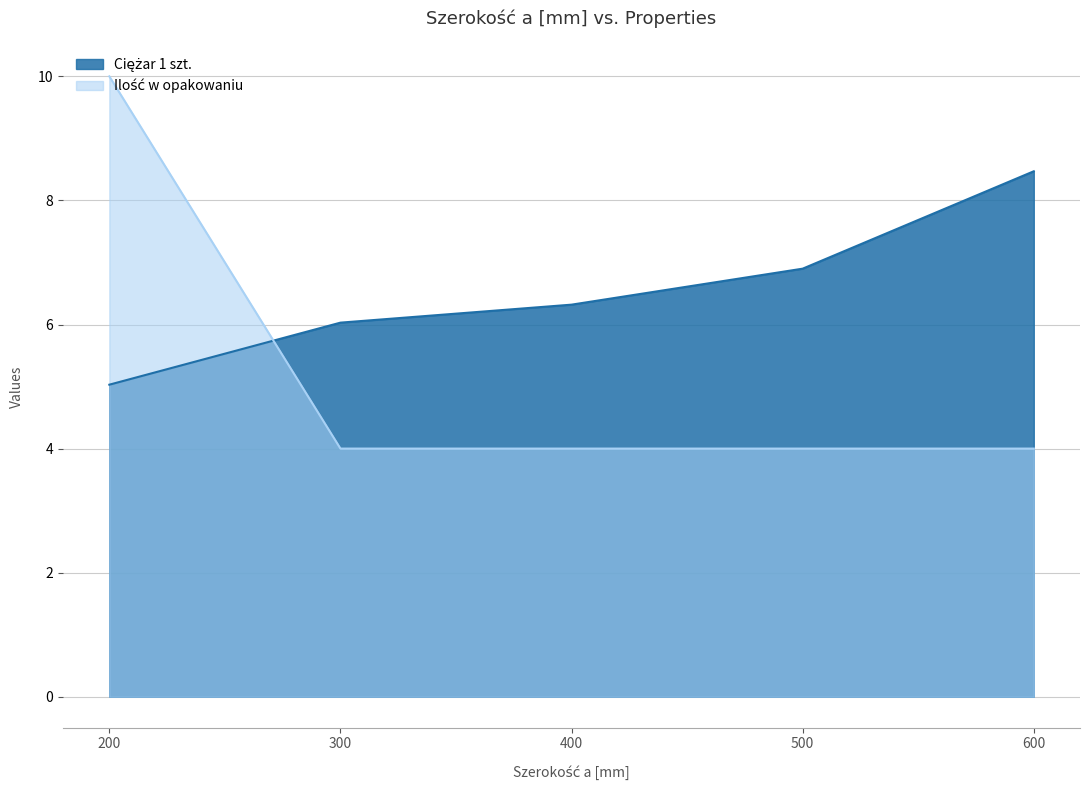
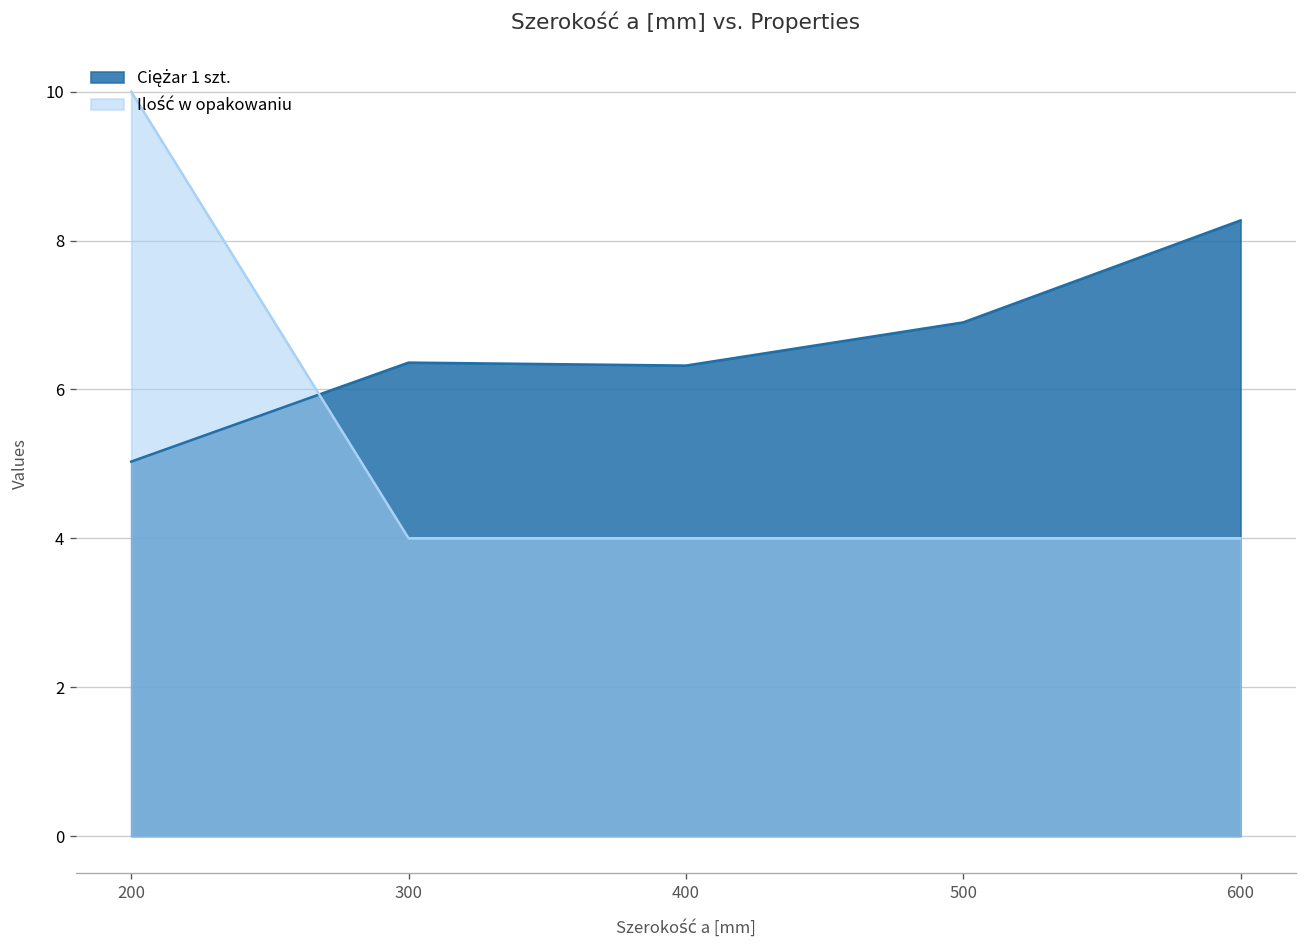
  {
    "Ciężar 1 szt.": {
      "200": 5.0,
-     "300": 6.0,
+     "300": 6.4,
      "400": 6.3,
      "500": 6.9,
-     "600": 8.5
+     "600": 8.3
    },
    "Ilość w opakowaniu": {
      "200": 10.0,
      "300": 4.0,
      "400": 4.0,
      "500": 4.0,
      "600": 4.0
    }
  }
